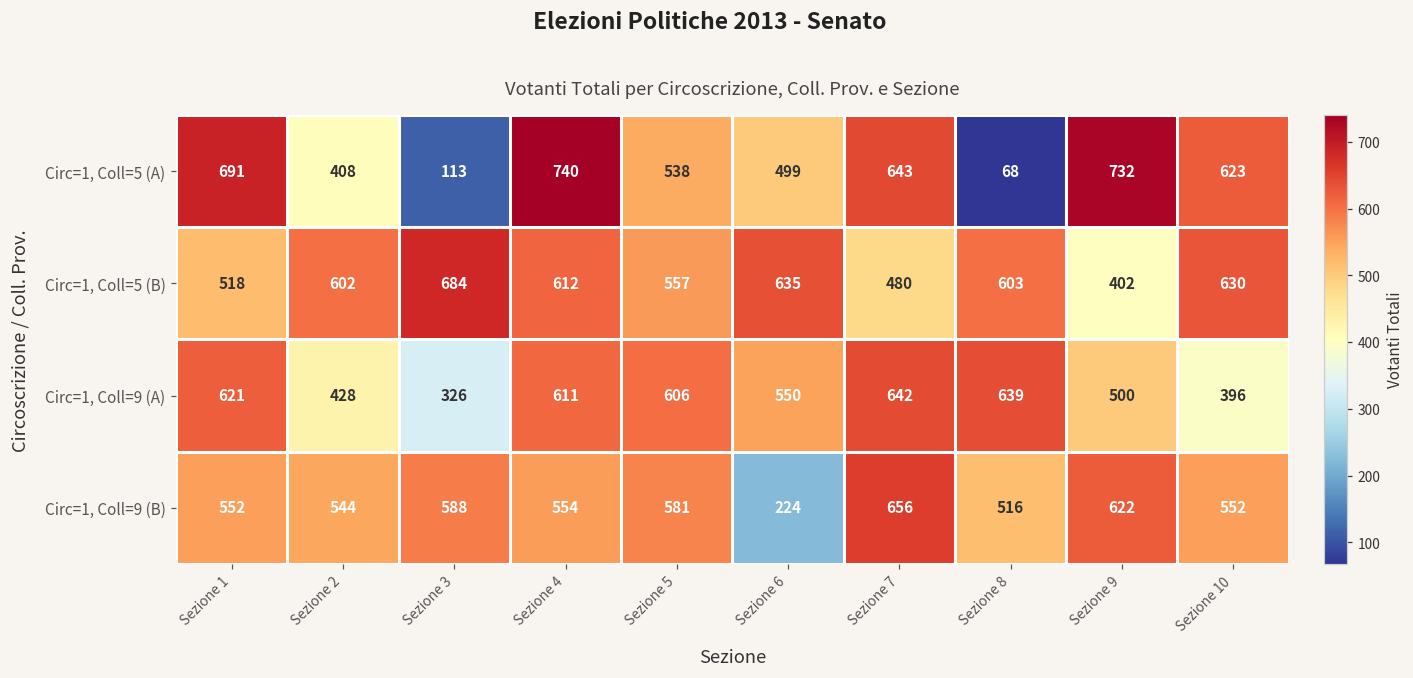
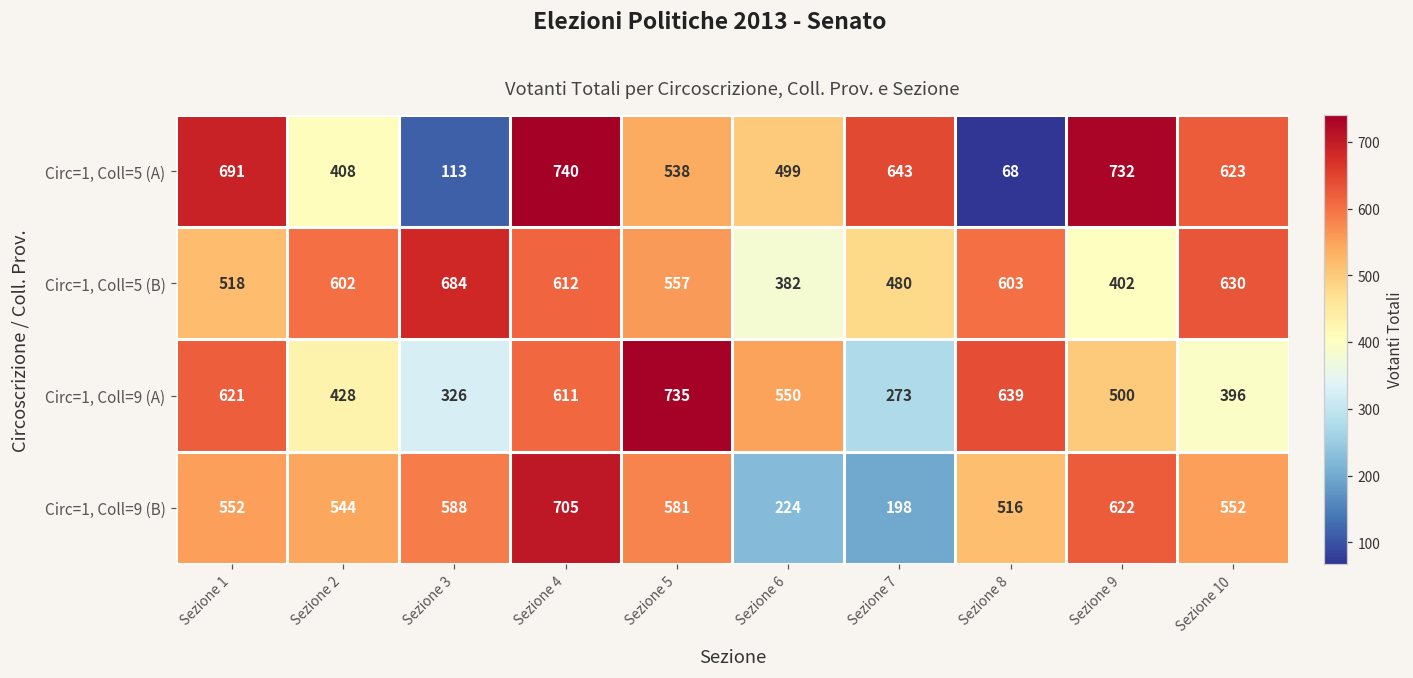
  {
    "Circ=1, Coll=5 (A)": {
      "Sezione 1": 691,
      "Sezione 2": 408,
      "Sezione 3": 113,
      "Sezione 4": 740,
      "Sezione 5": 538,
      "Sezione 6": 499,
      "Sezione 7": 643,
      "Sezione 8": 68,
      "Sezione 9": 732,
      "Sezione 10": 623
    },
    "Circ=1, Coll=5 (B)": {
      "Sezione 1": 518,
      "Sezione 2": 602,
      "Sezione 3": 684,
      "Sezione 4": 612,
      "Sezione 5": 557,
-     "Sezione 6": 635,
+     "Sezione 6": 382,
      "Sezione 7": 480,
      "Sezione 8": 603,
      "Sezione 9": 402,
      "Sezione 10": 630
    },
    "Circ=1, Coll=9 (A)": {
      "Sezione 1": 621,
      "Sezione 2": 428,
      "Sezione 3": 326,
      "Sezione 4": 611,
-     "Sezione 5": 606,
+     "Sezione 5": 735,
      "Sezione 6": 550,
-     "Sezione 7": 642,
+     "Sezione 7": 273,
      "Sezione 8": 639,
      "Sezione 9": 500,
      "Sezione 10": 396
    },
    "Circ=1, Coll=9 (B)": {
      "Sezione 1": 552,
      "Sezione 2": 544,
      "Sezione 3": 588,
-     "Sezione 4": 554,
+     "Sezione 4": 705,
      "Sezione 5": 581,
      "Sezione 6": 224,
-     "Sezione 7": 656,
+     "Sezione 7": 198,
      "Sezione 8": 516,
      "Sezione 9": 622,
      "Sezione 10": 552
    }
  }
